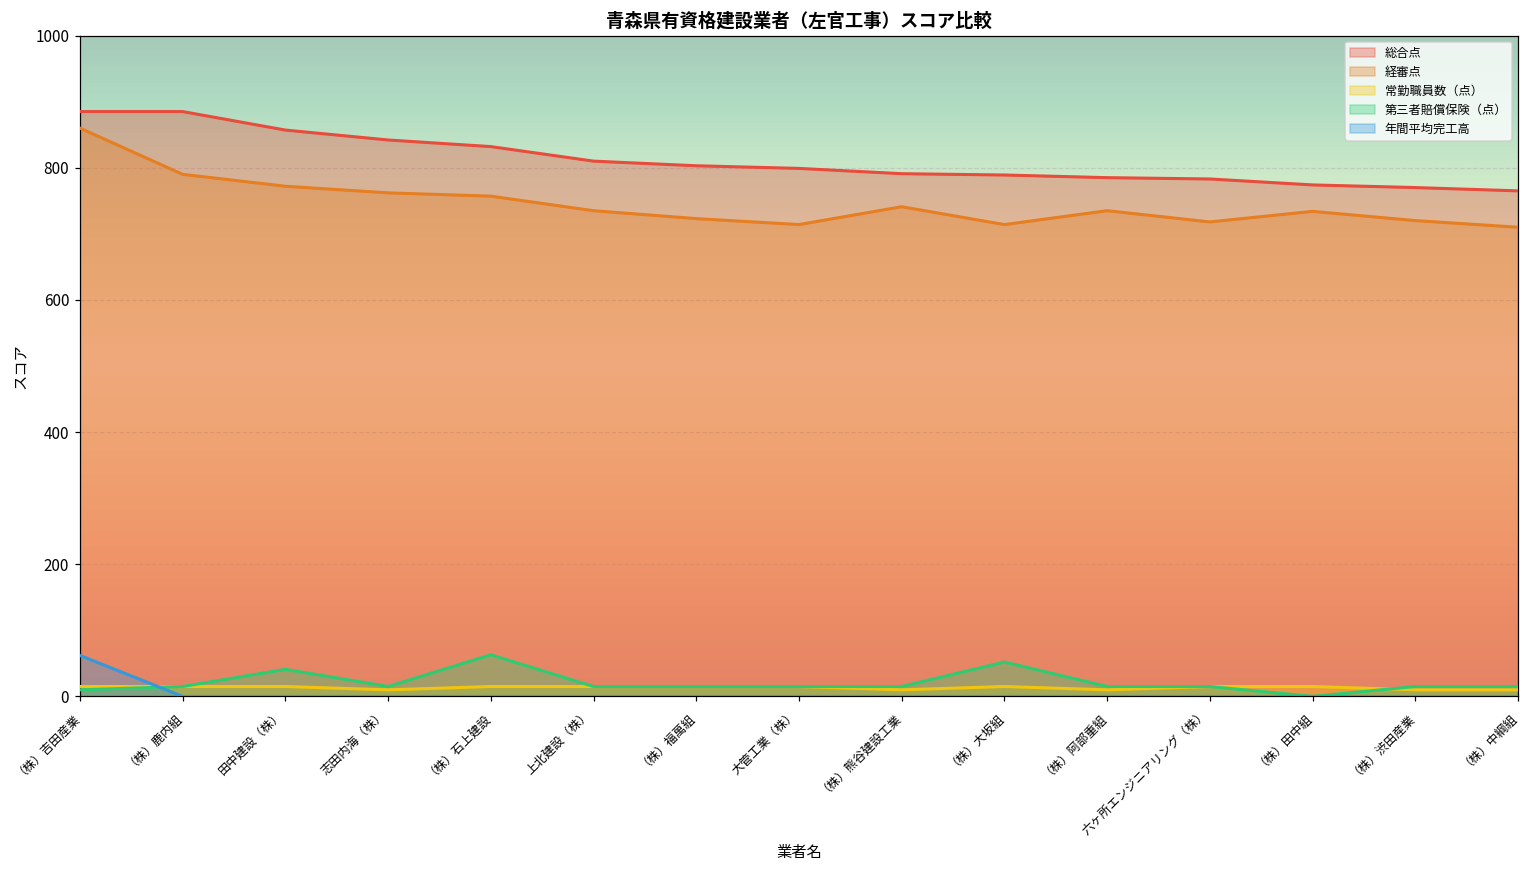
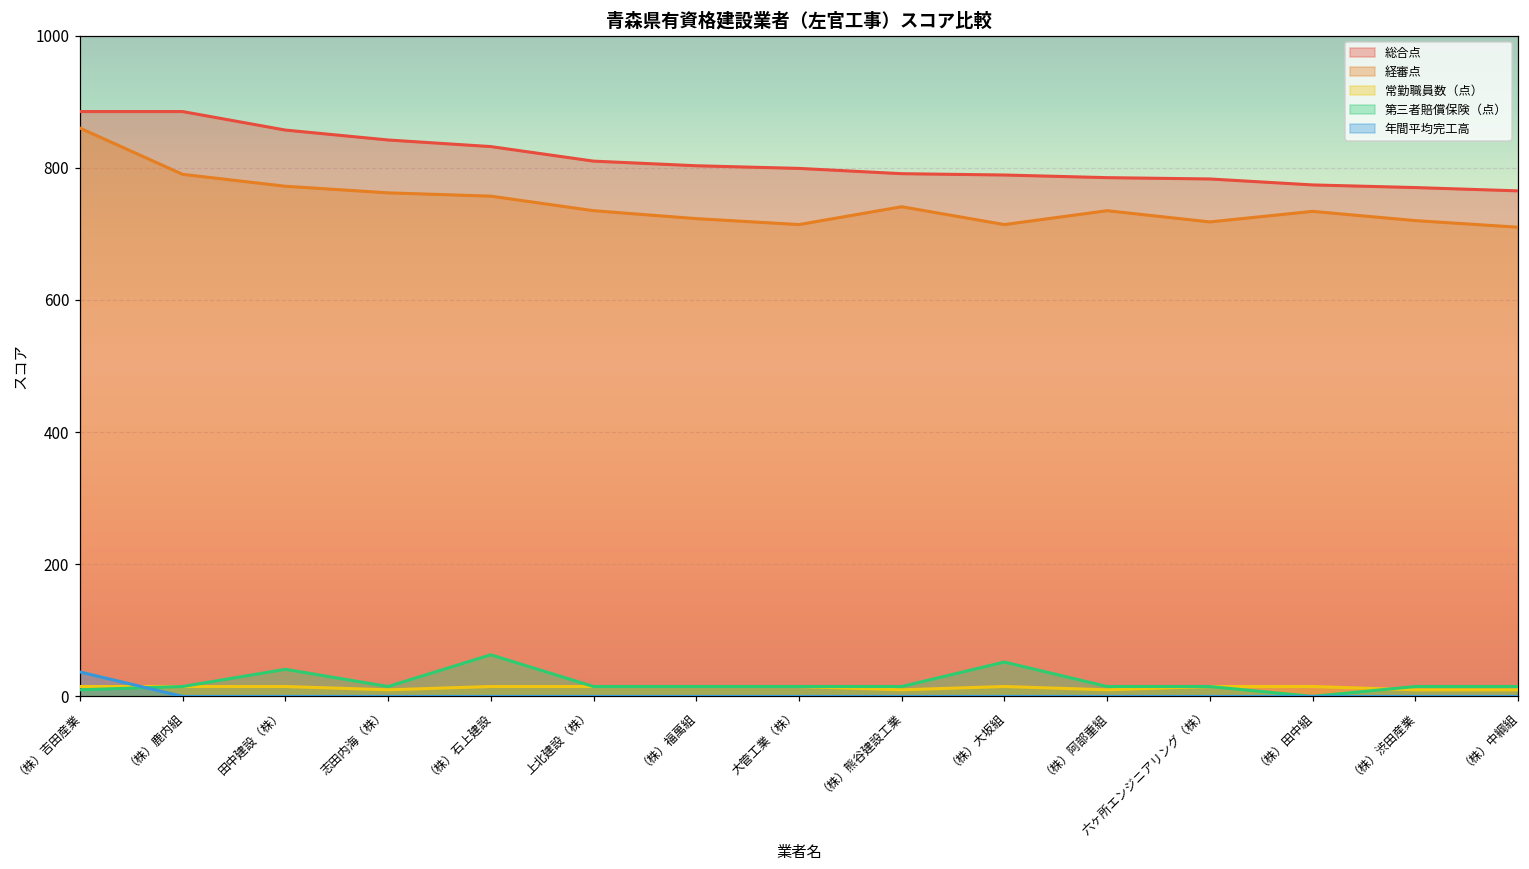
  {
    "第三者賠償保険（点）": {
      "（株）吉田産業": 10,
      "田中建設（株）": 40,
      "志田内海（株）": 20,
      "（株）石上建設": 60,
      "（株）熊谷建設工業": 20,
      "（株）大坂組": 50,
      "（株）阿部重組": 20,
      "（株）渋田産業": 20,
      "（株）中綱組": 20
    },
    "年間平均完工高": {
-     "（株）吉田産業": 60,
+     "（株）吉田産業": 40,
      "（株）鹿内組": 0,
      "田中建設（株）": 0,
      "志田内海（株）": 0,
      "（株）石上建設": 0,
      "上北建設（株）": 0,
      "（株）福萬組": 0,
      "大管工業（株）": 0,
      "（株）熊谷建設工業": 0,
      "（株）大坂組": 0,
      "（株）阿部重組": 0,
      "六ヶ所エンジニアリング（株）": 0,
      "（株）渋田産業": 0,
      "（株）中綱組": 0
    }
  }
